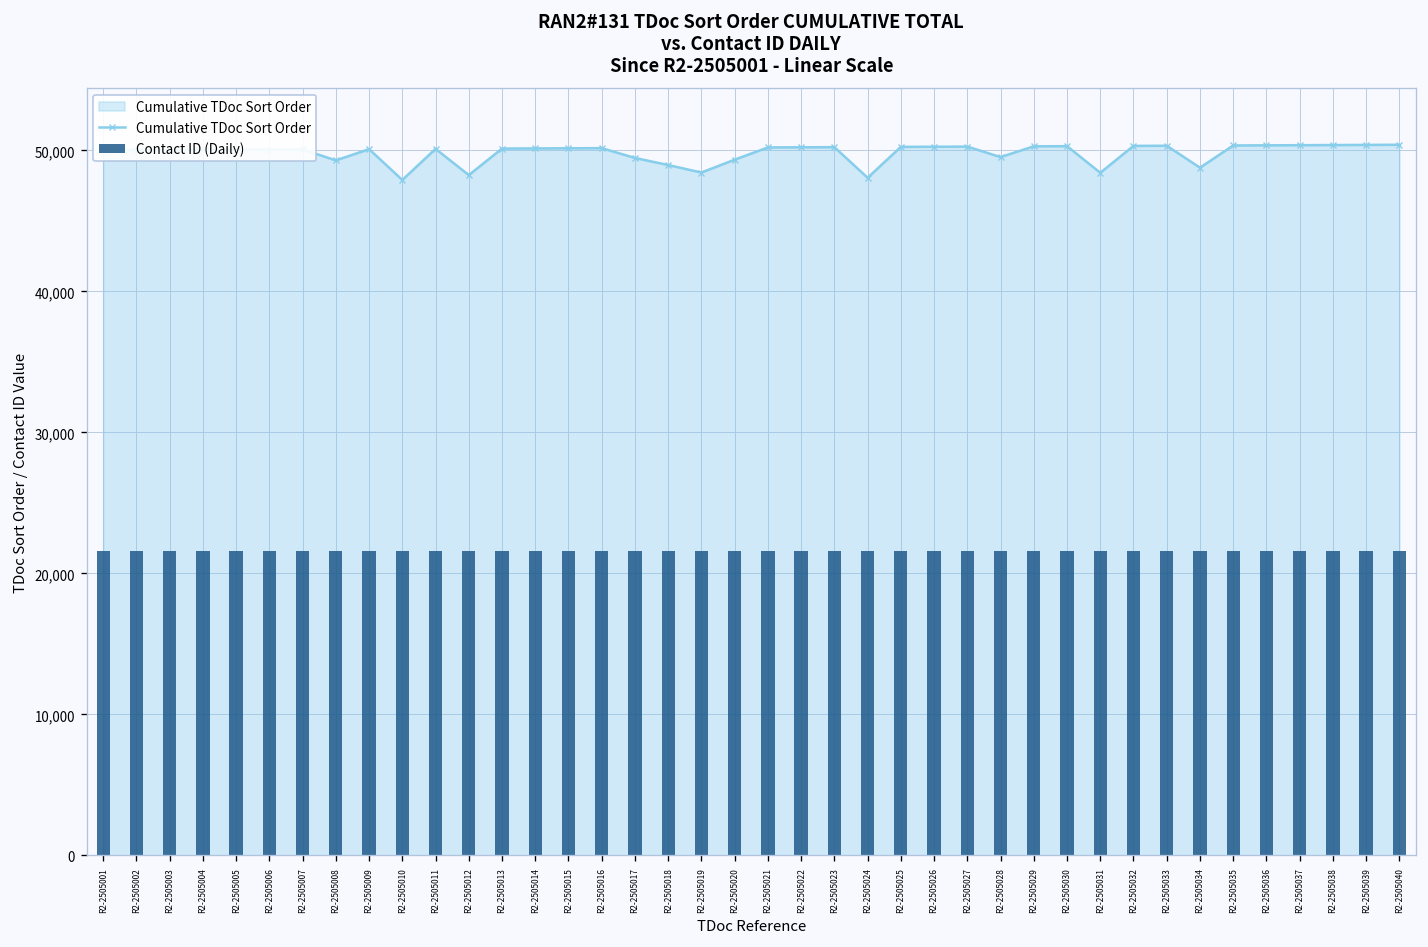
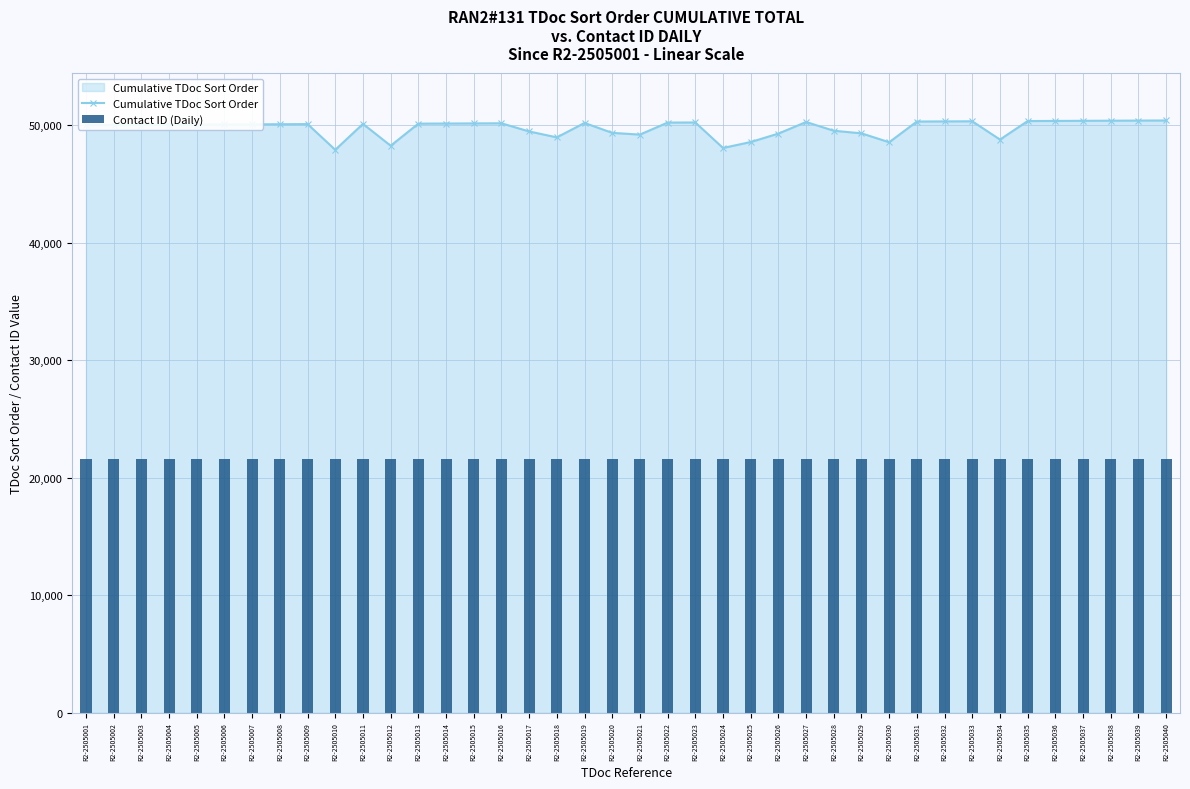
  {
    "Contact ID (Daily)": {
      "R2-2505001": "21,600",
      "R2-2505002": "21,600",
      "R2-2505003": "21,600",
      "R2-2505004": "21,600",
      "R2-2505005": "21,600",
      "R2-2505006": "21,600",
      "R2-2505007": "21,600",
      "R2-2505008": "21,600",
      "R2-2505009": "21,600",
      "R2-2505010": "21,600",
      "R2-2505011": "21,600",
      "R2-2505012": "21,600",
      "R2-2505013": "21,600",
      "R2-2505014": "21,600",
      "R2-2505015": "21,600",
      "R2-2505016": "21,600",
      "R2-2505017": "21,600",
      "R2-2505018": "21,600",
      "R2-2505019": "21,600",
      "R2-2505020": "21,600",
      "R2-2505021": "21,600",
      "R2-2505022": "21,600",
      "R2-2505023": "21,600",
      "R2-2505024": "21,600",
      "R2-2505025": "21,600",
      "R2-2505026": "21,600",
      "R2-2505027": "21,600",
      "R2-2505028": "21,600",
      "R2-2505029": "21,600",
      "R2-2505030": "21,600",
      "R2-2505031": "21,600",
      "R2-2505032": "21,600",
      "R2-2505033": "21,600",
      "R2-2505034": "21,600",
      "R2-2505035": "21,600",
      "R2-2505036": "21,600",
      "R2-2505037": "21,600",
      "R2-2505038": "21,600",
      "R2-2505039": "21,600",
      "R2-2505040": "21,600"
    },
    "Cumulative TDoc Sort Order": {
-     "R2-2505008": "49,300",
+     "R2-2505008": "50,100",
      "R2-2505009": "50,100",
      "R2-2505010": "47,900",
      "R2-2505011": "50,100",
      "R2-2505012": "48,200",
      "R2-2505013": "50,100",
      "R2-2505014": "50,100",
      "R2-2505015": "50,200",
      "R2-2505016": "50,200",
      "R2-2505017": "49,500",
      "R2-2505018": "49,000",
-     "R2-2505019": "48,400",
+     "R2-2505019": "50,200",
      "R2-2505020": "49,300",
-     "R2-2505021": "50,200",
+     "R2-2505021": "49,200",
      "R2-2505022": "50,200",
      "R2-2505023": "50,200",
      "R2-2505024": "48,100",
-     "R2-2505025": "50,300",
-     "R2-2505026": "50,300",
+     "R2-2505025": "48,600",
+     "R2-2505026": "49,300",
      "R2-2505027": "50,300",
      "R2-2505028": "49,500",
-     "R2-2505029": "50,300",
-     "R2-2505030": "50,300",
-     "R2-2505031": "48,400",
+     "R2-2505029": "49,300",
+     "R2-2505030": "48,500",
+     "R2-2505031": "50,300",
      "R2-2505032": "50,300",
      "R2-2505033": "50,300",
      "R2-2505034": "48,800",
      "R2-2505035": "50,400",
      "R2-2505036": "50,400",
      "R2-2505037": "50,400",
      "R2-2505038": "50,400",
      "R2-2505039": "50,400",
      "R2-2505040": "50,400"
    }
  }
